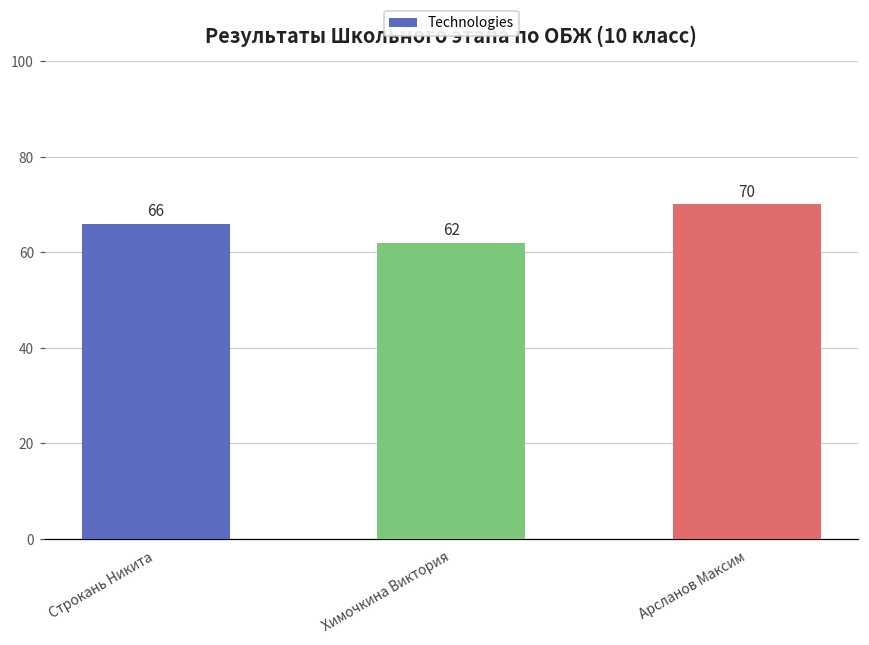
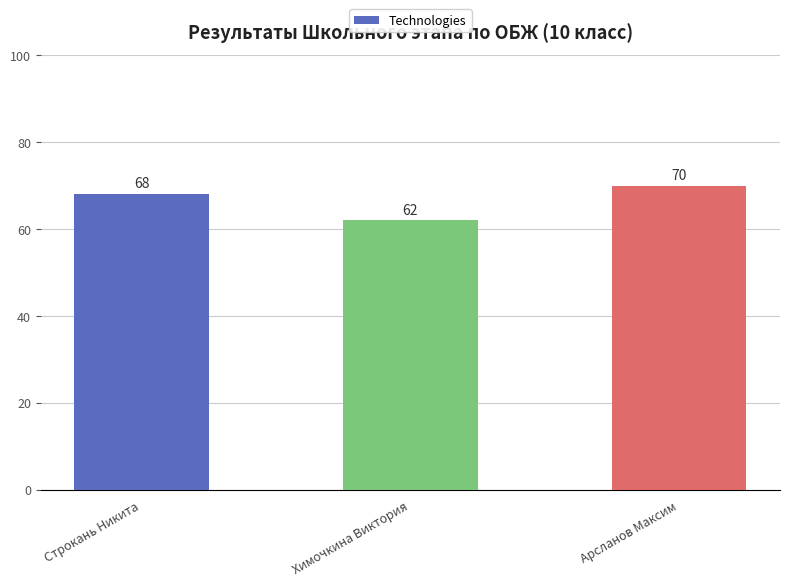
  {
-   "Строкань Никита": 66,
+   "Строкань Никита": 68,
    "Химочкина Виктория": 62,
    "Арсланов Максим": 70
  }
